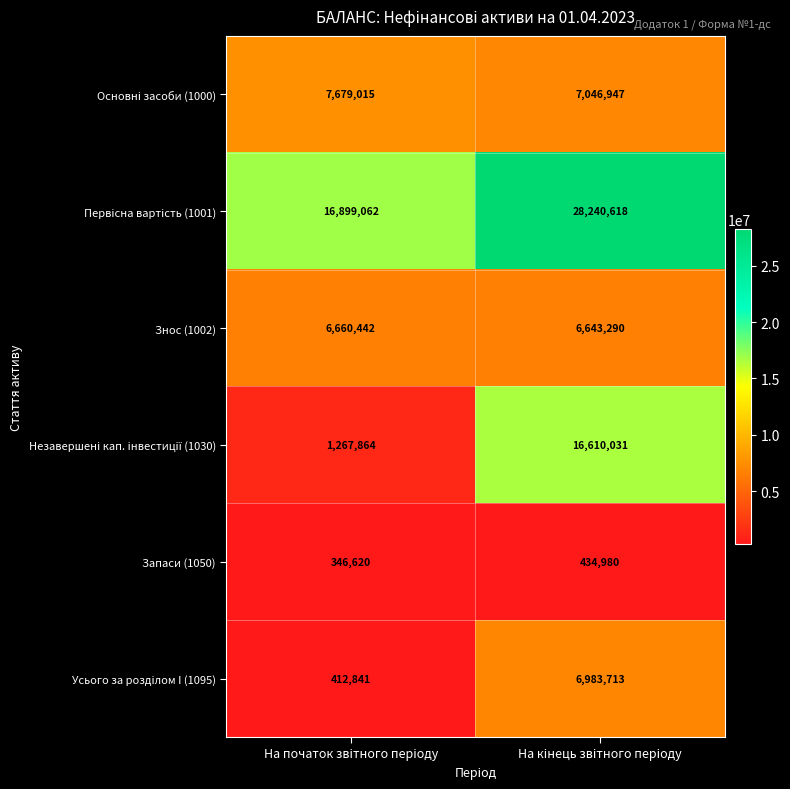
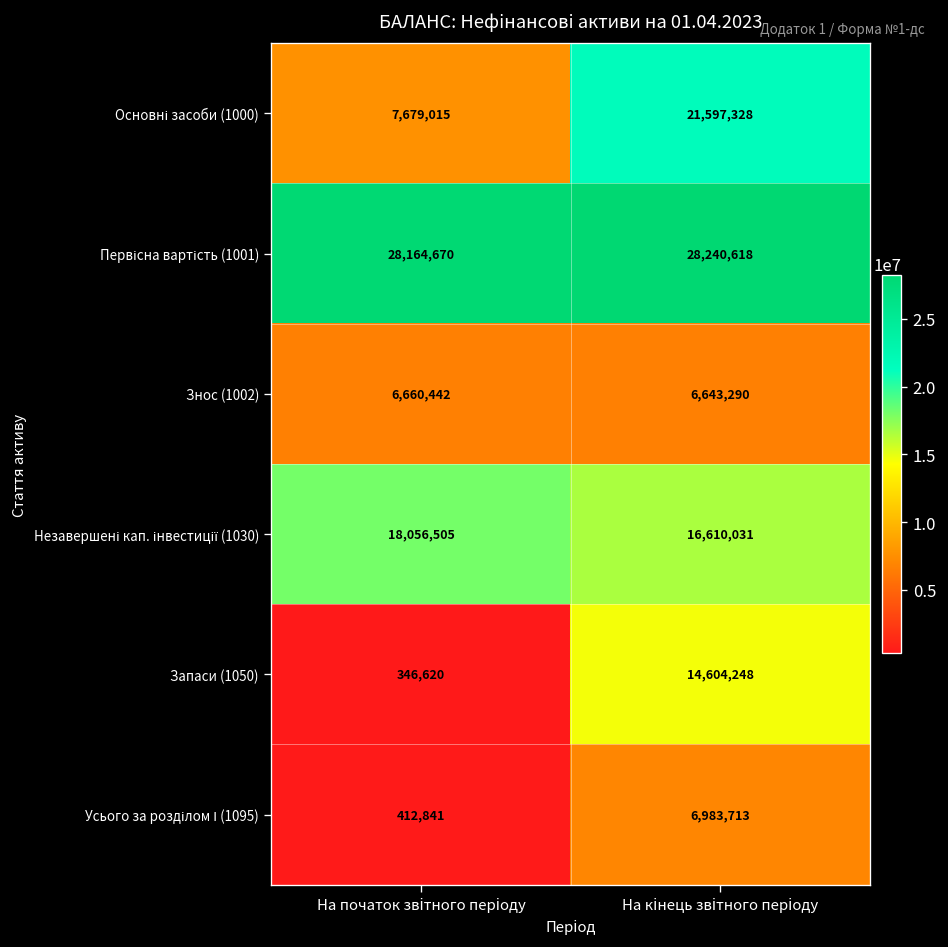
  {
    "Основні засоби (1000)": {
      "На початок звітного періоду": "7,679,015",
-     "На кінець звітного періоду": "7,046,947"
+     "На кінець звітного періоду": "21,597,328"
    },
    "Первісна вартість (1001)": {
-     "На початок звітного періоду": "16,899,062",
+     "На початок звітного періоду": "28,164,670",
      "На кінець звітного періоду": "28,240,618"
    },
    "Знос (1002)": {
      "На початок звітного періоду": "6,660,442",
      "На кінець звітного періоду": "6,643,290"
    },
    "Незавершені кап. інвестиції (1030)": {
-     "На початок звітного періоду": "1,267,864",
+     "На початок звітного періоду": "18,056,505",
      "На кінець звітного періоду": "16,610,031"
    },
    "Запаси (1050)": {
      "На початок звітного періоду": "346,620",
-     "На кінець звітного періоду": "434,980"
+     "На кінець звітного періоду": "14,604,248"
    },
    "Усього за розділом І (1095)": {
      "На початок звітного періоду": "412,841",
      "На кінець звітного періоду": "6,983,713"
    }
  }
